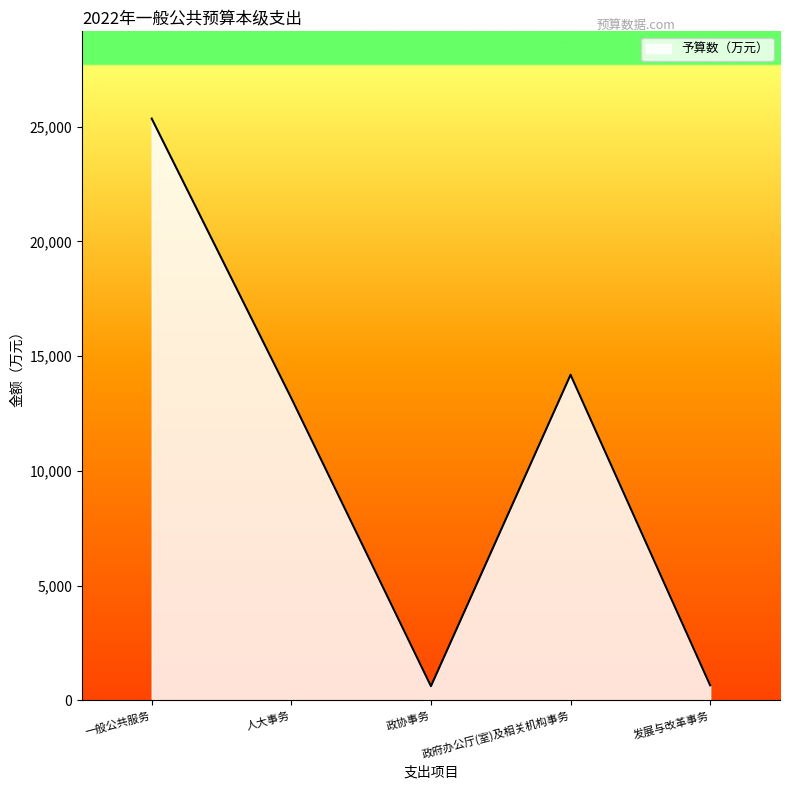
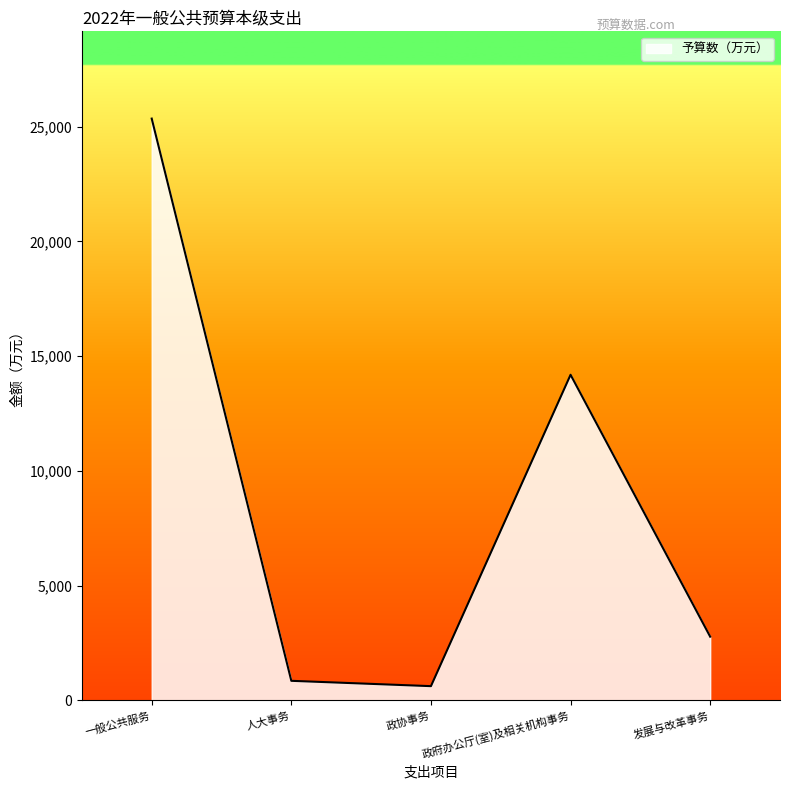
  {
    "一般公共服务": "25,400",
-   "人大事务": "13,200",
+   "人大事务": "800",
    "政协事务": "600",
    "政府办公厅(室)及相关机构事务": "14,200",
-   "发展与改革事务": "700"
+   "发展与改革事务": "2,800"
  }
